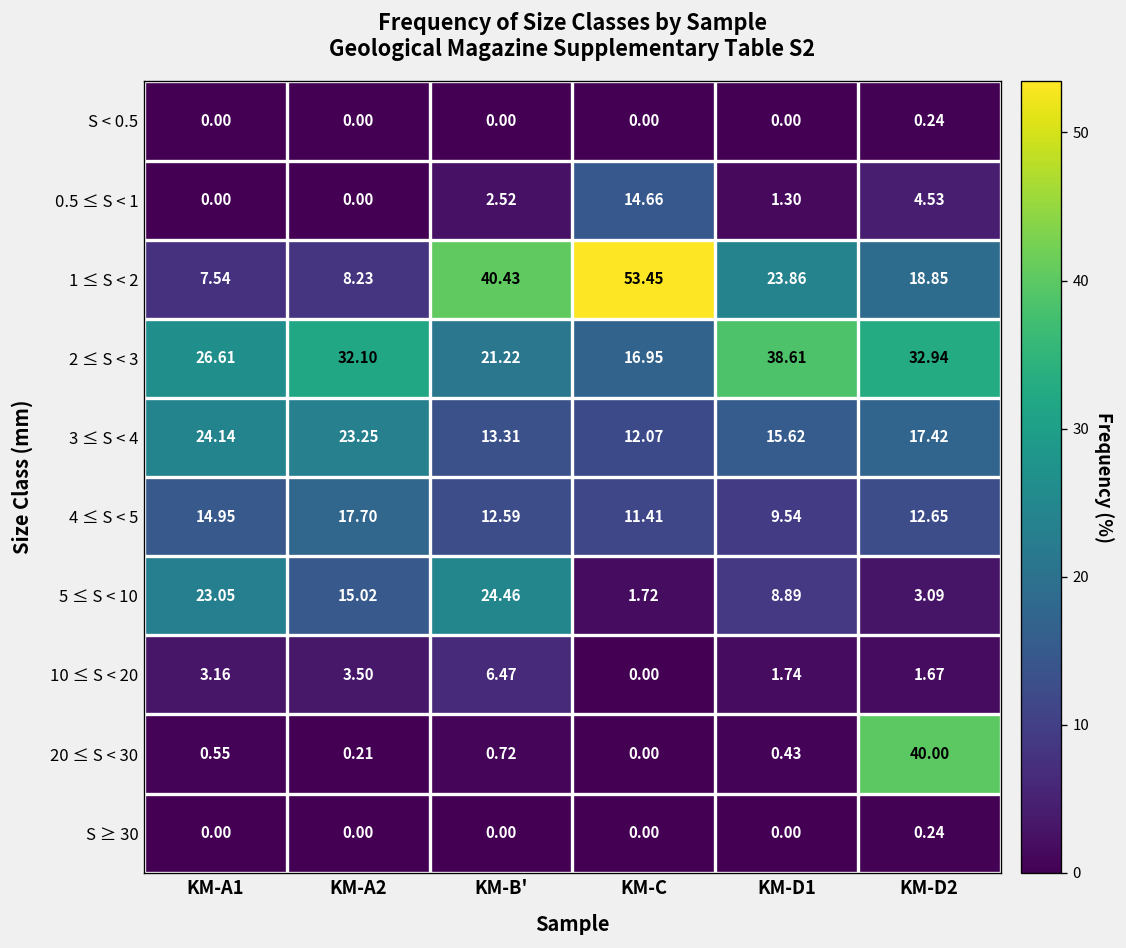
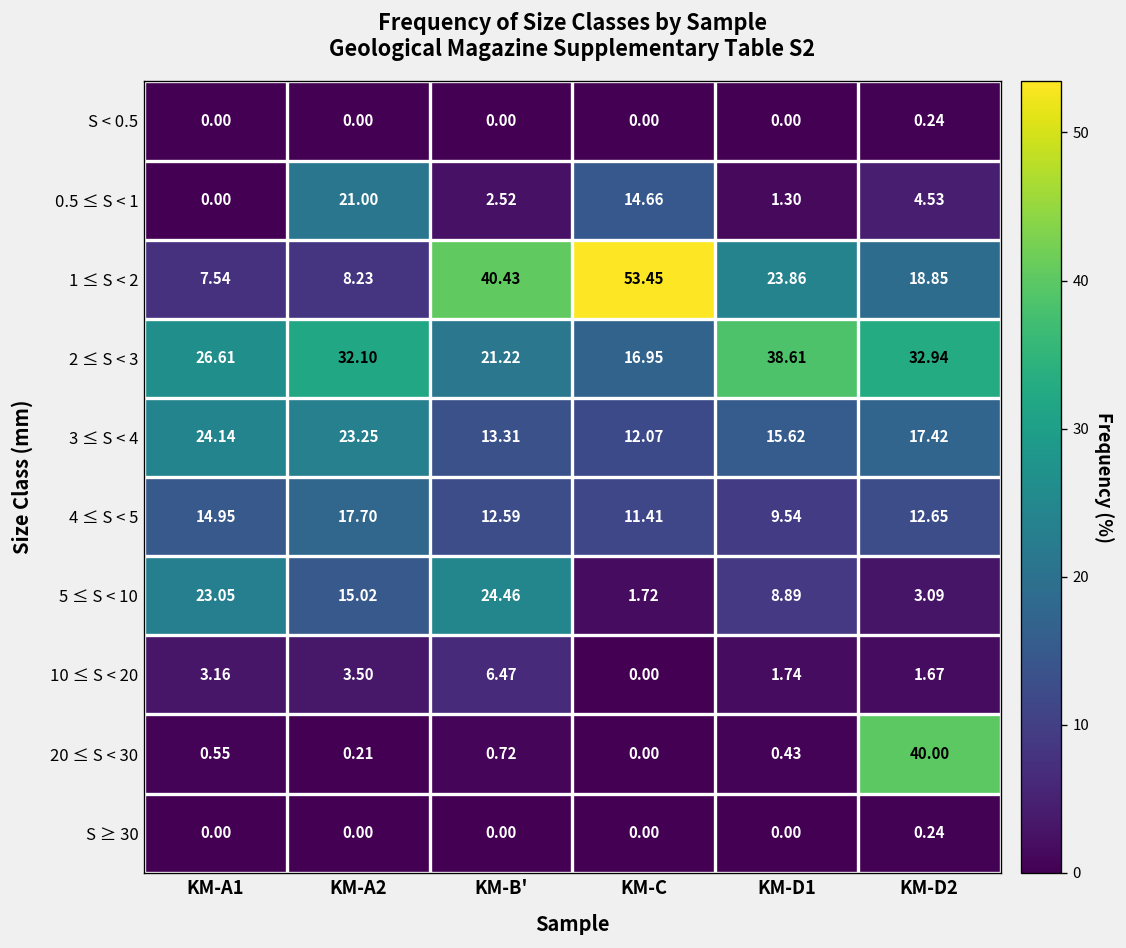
  {
    "S < 0.5": {
      "KM-A1": 0.00,
      "KM-A2": 0.00,
      "KM-B'": 0.00,
      "KM-C": 0.00,
      "KM-D1": 0.00,
      "KM-D2": 0.24
    },
    "0.5 ≤ S < 1": {
      "KM-A1": 0.00,
-     "KM-A2": 0.00,
+     "KM-A2": 21.00,
      "KM-B'": 2.52,
      "KM-C": 14.66,
      "KM-D1": 1.30,
      "KM-D2": 4.53
    },
    "1 ≤ S < 2": {
      "KM-A1": 7.54,
      "KM-A2": 8.23,
      "KM-B'": 40.43,
      "KM-C": 53.45,
      "KM-D1": 23.86,
      "KM-D2": 18.85
    },
    "2 ≤ S < 3": {
      "KM-A1": 26.61,
      "KM-A2": 32.10,
      "KM-B'": 21.22,
      "KM-C": 16.95,
      "KM-D1": 38.61,
      "KM-D2": 32.94
    },
    "3 ≤ S < 4": {
      "KM-A1": 24.14,
      "KM-A2": 23.25,
      "KM-B'": 13.31,
      "KM-C": 12.07,
      "KM-D1": 15.62,
      "KM-D2": 17.42
    },
    "4 ≤ S < 5": {
      "KM-A1": 14.95,
      "KM-A2": 17.70,
      "KM-B'": 12.59,
      "KM-C": 11.41,
      "KM-D1": 9.54,
      "KM-D2": 12.65
    },
    "5 ≤ S < 10": {
      "KM-A1": 23.05,
      "KM-A2": 15.02,
      "KM-B'": 24.46,
      "KM-C": 1.72,
      "KM-D1": 8.89,
      "KM-D2": 3.09
    },
    "10 ≤ S < 20": {
      "KM-A1": 3.16,
      "KM-A2": 3.50,
      "KM-B'": 6.47,
      "KM-C": 0.00,
      "KM-D1": 1.74,
      "KM-D2": 1.67
    },
    "20 ≤ S < 30": {
      "KM-A1": 0.55,
      "KM-A2": 0.21,
      "KM-B'": 0.72,
      "KM-C": 0.00,
      "KM-D1": 0.43,
      "KM-D2": 40.00
    },
    "S ≥ 30": {
      "KM-A1": 0.00,
      "KM-A2": 0.00,
      "KM-B'": 0.00,
      "KM-C": 0.00,
      "KM-D1": 0.00,
      "KM-D2": 0.24
    }
  }
